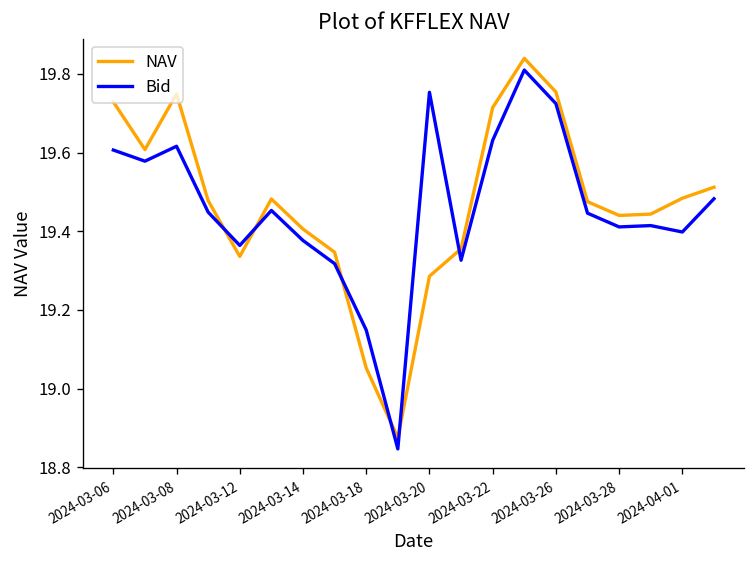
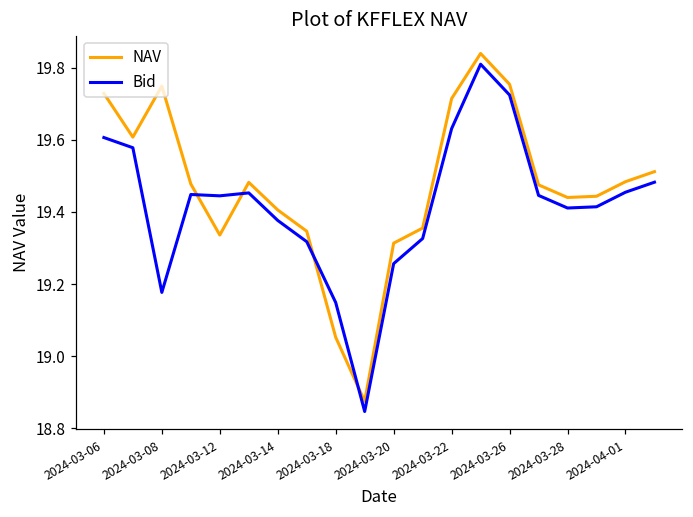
  {
    "NAV": {
      "2024-03-12": 19.34,
      "2024-03-14": 19.41,
      "2024-03-18": 19.05,
-     "2024-03-20": 19.29,
+     "2024-03-20": 19.31,
      "2024-03-22": 19.71,
      "2024-03-26": 19.75,
      "2024-03-28": 19.44,
      "2024-04-01": 19.48
    },
    "Bid": {
      "2024-03-06": 19.61,
-     "2024-03-08": 19.62,
-     "2024-03-12": 19.36,
+     "2024-03-08": 19.18,
+     "2024-03-12": 19.44,
      "2024-03-14": 19.38,
      "2024-03-18": 19.15,
-     "2024-03-20": 19.75,
+     "2024-03-20": 19.26,
      "2024-03-22": 19.63,
      "2024-03-26": 19.72,
      "2024-03-28": 19.41,
-     "2024-04-01": 19.40
+     "2024-04-01": 19.45
    }
  }
